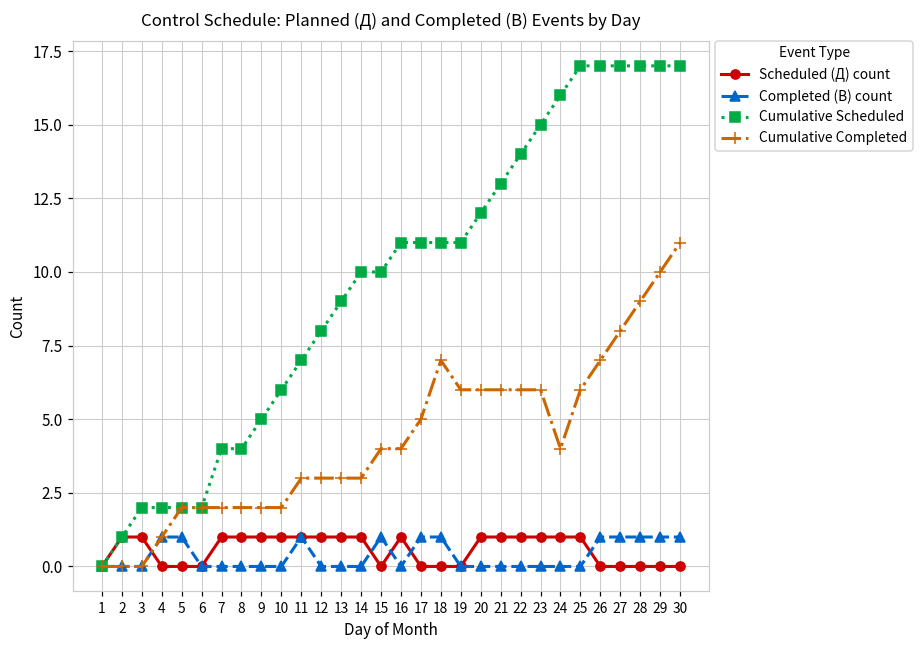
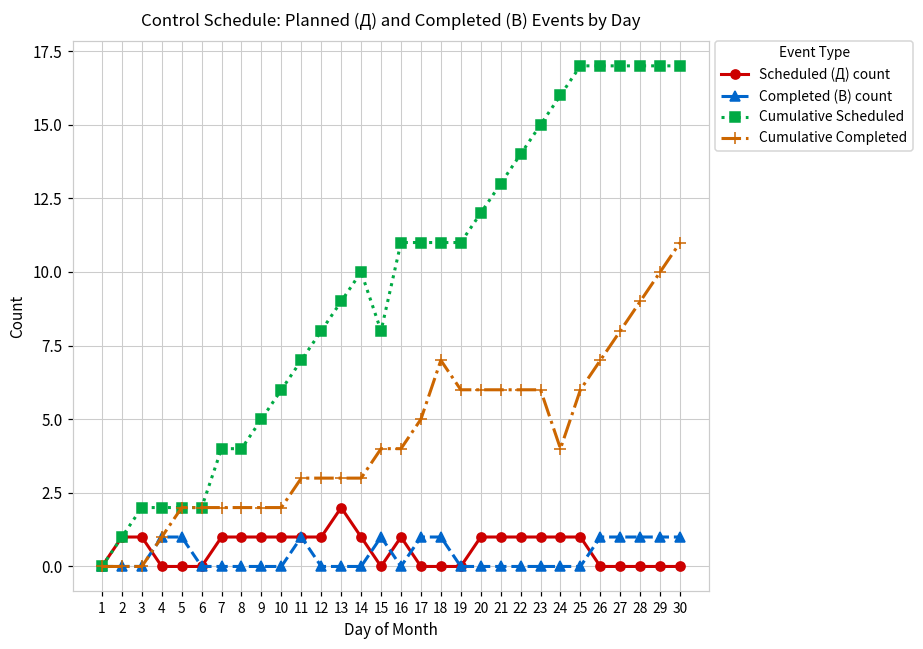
  {
    "Scheduled (Д) count": {
      "3": 1,
      "4": 0,
      "5": 0,
      "7": 1,
      "8": 1,
      "9": 1,
      "10": 1,
      "12": 1,
-     "13": 1,
+     "13": 2,
      "14": 1,
      "15": 0,
      "16": 1,
      "17": 0,
      "18": 0,
      "20": 1,
      "21": 1,
      "22": 1,
      "23": 1,
      "24": 1,
      "25": 1,
      "26": 0,
      "27": 0,
      "28": 0,
      "29": 0,
      "30": 0
    },
    "Completed (В) count": {
      "5": 1,
      "7": 0,
      "8": 0,
      "9": 0,
      "10": 0,
      "12": 0,
      "13": 0,
      "14": 0,
      "15": 1,
      "16": 0,
      "17": 1,
      "18": 1,
      "20": 0,
      "21": 0,
      "22": 0,
      "23": 0,
      "24": 0,
      "25": 0,
      "26": 1,
      "27": 1,
      "28": 1,
      "29": 1,
      "30": 1
    },
    "Cumulative Scheduled": {
      "3": 2,
      "4": 2,
      "7": 4,
      "8": 4,
      "9": 5,
      "10": 6,
      "11": 7,
      "12": 8,
      "13": 9,
      "14": 10,
-     "15": 10,
+     "15": 8,
      "16": 11,
      "17": 11,
      "18": 11,
      "19": 11,
      "20": 12,
      "21": 13,
      "22": 14,
      "23": 15,
      "24": 16,
      "25": 17,
      "26": 17,
      "27": 17,
      "28": 17,
      "29": 17,
      "30": 17
    },
    "Cumulative Completed": {
      "7": 2,
      "8": 2,
      "9": 2,
      "10": 2,
      "11": 3,
      "12": 3,
      "13": 3,
      "14": 3,
      "15": 4,
      "16": 4,
      "17": 5,
      "18": 7,
      "19": 6,
      "20": 6,
      "21": 6,
      "22": 6,
      "23": 6,
      "24": 4,
      "25": 6,
      "26": 7,
      "27": 8,
      "28": 9,
      "29": 10,
      "30": 11
    }
  }
